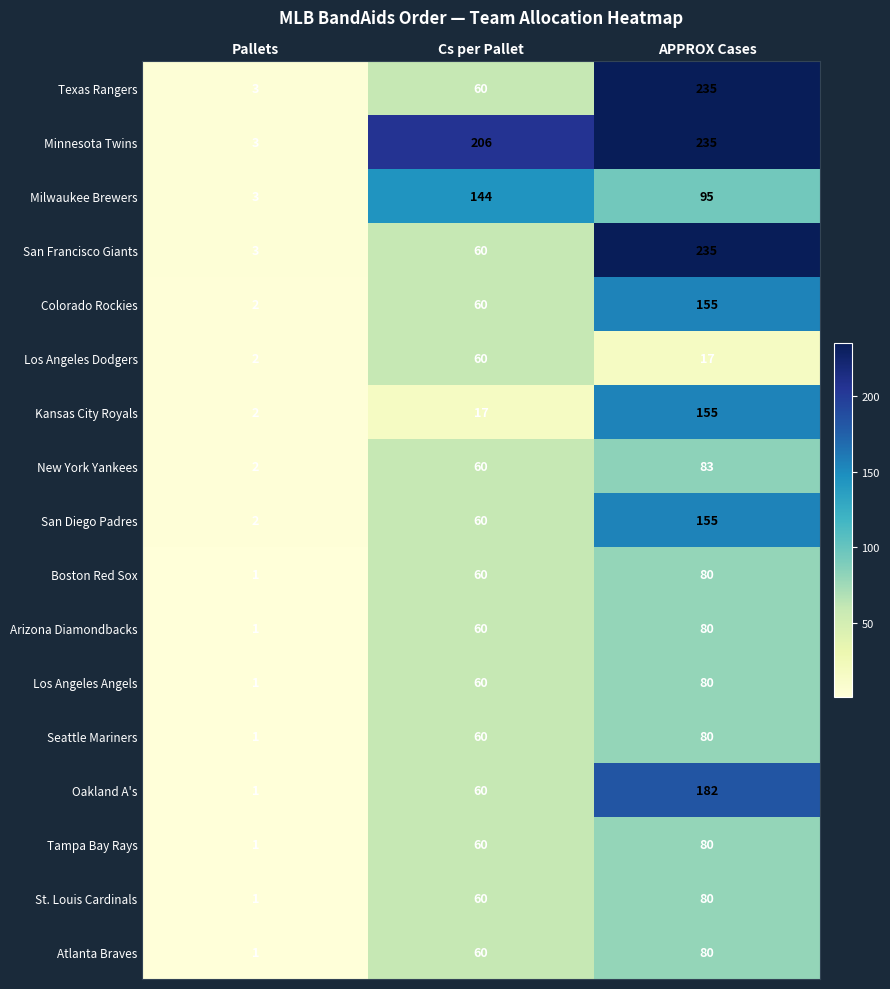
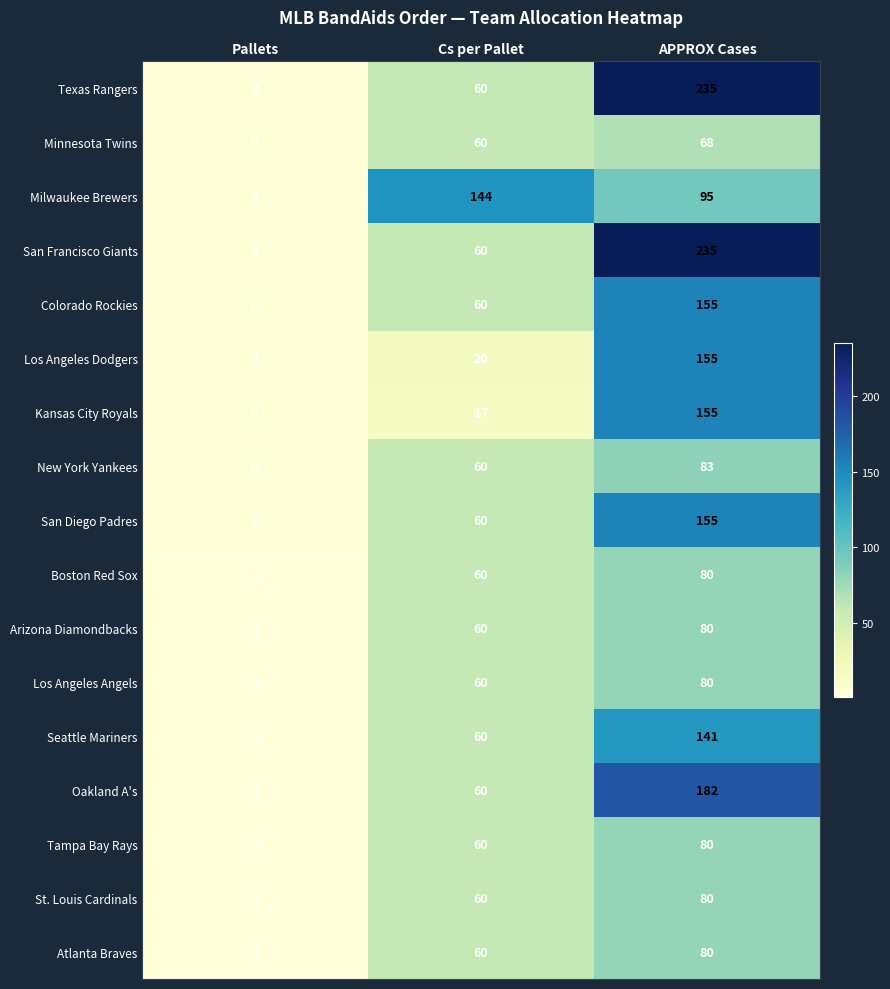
  {
    "Texas Rangers": {
      "Cs per Pallet": 60,
      "APPROX Cases": 235
    },
    "Minnesota Twins": {
-     "Cs per Pallet": 206,
-     "APPROX Cases": 235
+     "Cs per Pallet": 60,
+     "APPROX Cases": 68
    },
    "Milwaukee Brewers": {
      "Cs per Pallet": 144,
      "APPROX Cases": 95
    },
    "San Francisco Giants": {
      "Cs per Pallet": 60,
      "APPROX Cases": 235
    },
    "Colorado Rockies": {
      "Cs per Pallet": 60,
      "APPROX Cases": 155
    },
    "Los Angeles Dodgers": {
-     "Cs per Pallet": 60,
-     "APPROX Cases": 17
+     "Cs per Pallet": 20,
+     "APPROX Cases": 155
    },
    "Kansas City Royals": {
      "Cs per Pallet": 17,
      "APPROX Cases": 155
    },
    "New York Yankees": {
      "Cs per Pallet": 60,
      "APPROX Cases": 83
    },
    "San Diego Padres": {
      "Cs per Pallet": 60,
      "APPROX Cases": 155
    },
    "Boston Red Sox": {
      "Cs per Pallet": 60,
      "APPROX Cases": 80
    },
    "Arizona Diamondbacks": {
      "Cs per Pallet": 60,
      "APPROX Cases": 80
    },
    "Los Angeles Angels": {
      "Cs per Pallet": 60,
      "APPROX Cases": 80
    },
    "Seattle Mariners": {
      "Cs per Pallet": 60,
-     "APPROX Cases": 80
+     "APPROX Cases": 141
    },
    "Oakland A's": {
      "Cs per Pallet": 60,
      "APPROX Cases": 182
    },
    "Tampa Bay Rays": {
      "Cs per Pallet": 60,
      "APPROX Cases": 80
    },
    "St. Louis Cardinals": {
      "Cs per Pallet": 60,
      "APPROX Cases": 80
    },
    "Atlanta Braves": {
      "Cs per Pallet": 60,
      "APPROX Cases": 80
    }
  }
